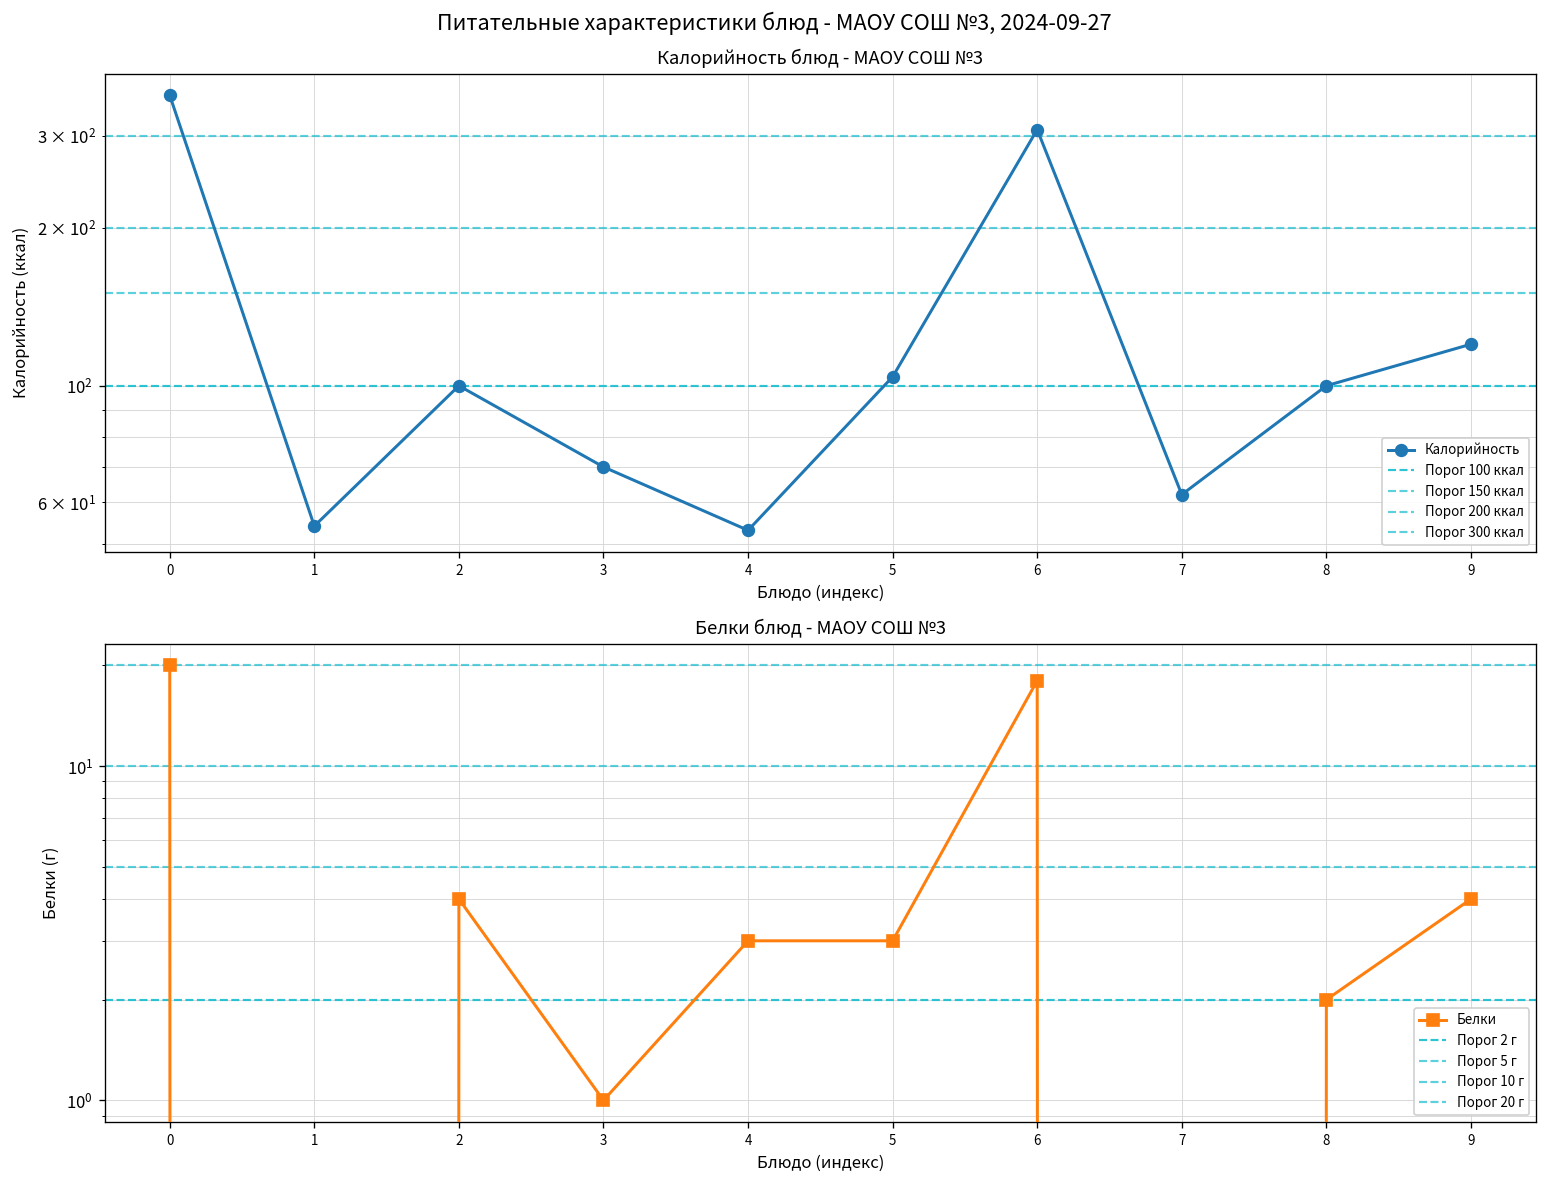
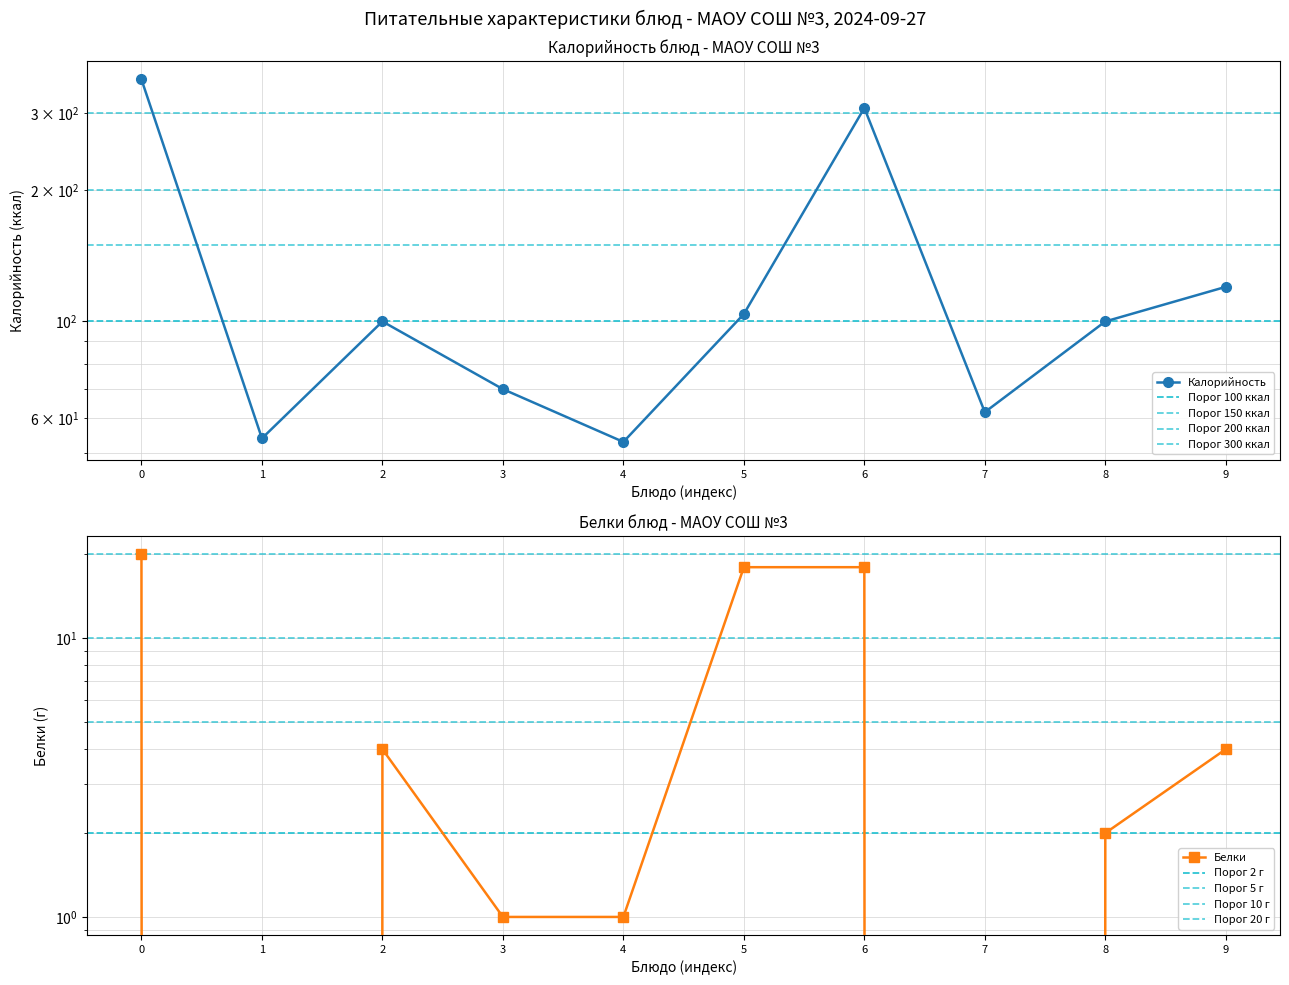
  {
    "Белки блюд - МАОУ СОШ №3": {
      "0": 20,
      "2": 4,
      "3": 1,
-     "4": 3,
-     "5": 3,
+     "4": 1,
+     "5": 18,
      "6": 18,
      "8": 2,
      "9": 4
    }
  }
